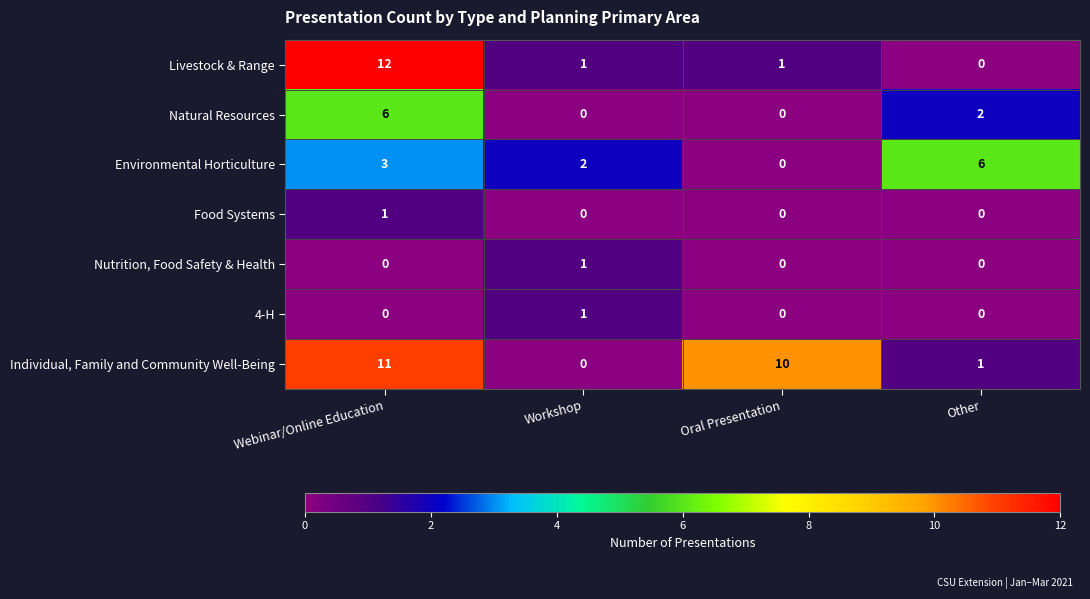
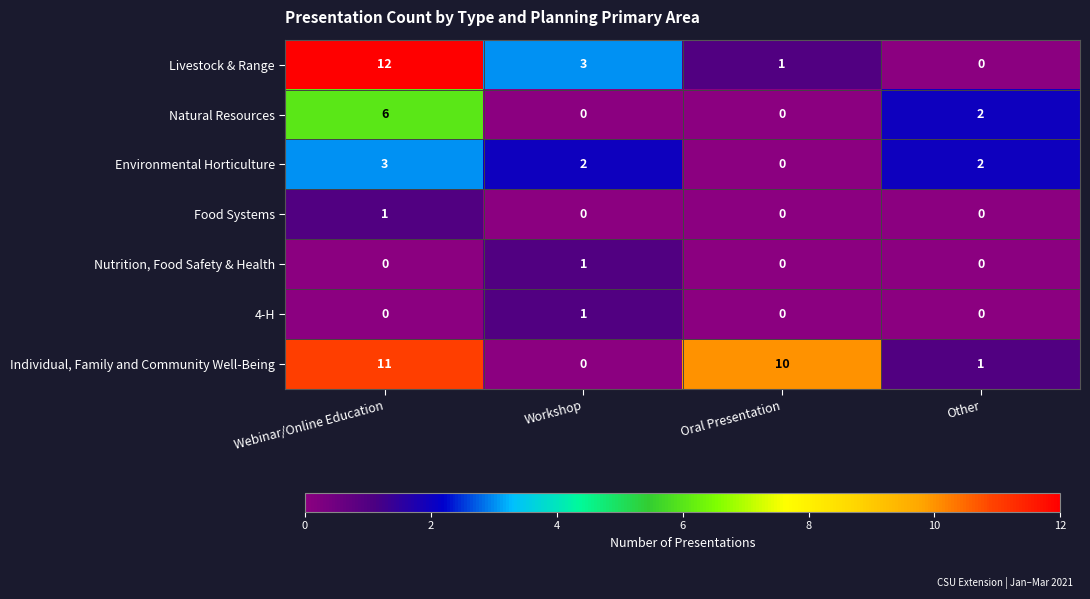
  {
    "Livestock & Range": {
      "Webinar/Online Education": 12,
-     "Workshop": 1,
+     "Workshop": 3,
      "Oral Presentation": 1,
      "Other": 0
    },
    "Natural Resources": {
      "Webinar/Online Education": 6,
      "Workshop": 0,
      "Oral Presentation": 0,
      "Other": 2
    },
    "Environmental Horticulture": {
      "Webinar/Online Education": 3,
      "Workshop": 2,
      "Oral Presentation": 0,
-     "Other": 6
+     "Other": 2
    },
    "Food Systems": {
      "Webinar/Online Education": 1,
      "Workshop": 0,
      "Oral Presentation": 0,
      "Other": 0
    },
    "Nutrition, Food Safety & Health": {
      "Webinar/Online Education": 0,
      "Workshop": 1,
      "Oral Presentation": 0,
      "Other": 0
    },
    "4-H": {
      "Webinar/Online Education": 0,
      "Workshop": 1,
      "Oral Presentation": 0,
      "Other": 0
    },
    "Individual, Family and Community Well-Being": {
      "Webinar/Online Education": 11,
      "Workshop": 0,
      "Oral Presentation": 10,
      "Other": 1
    }
  }
